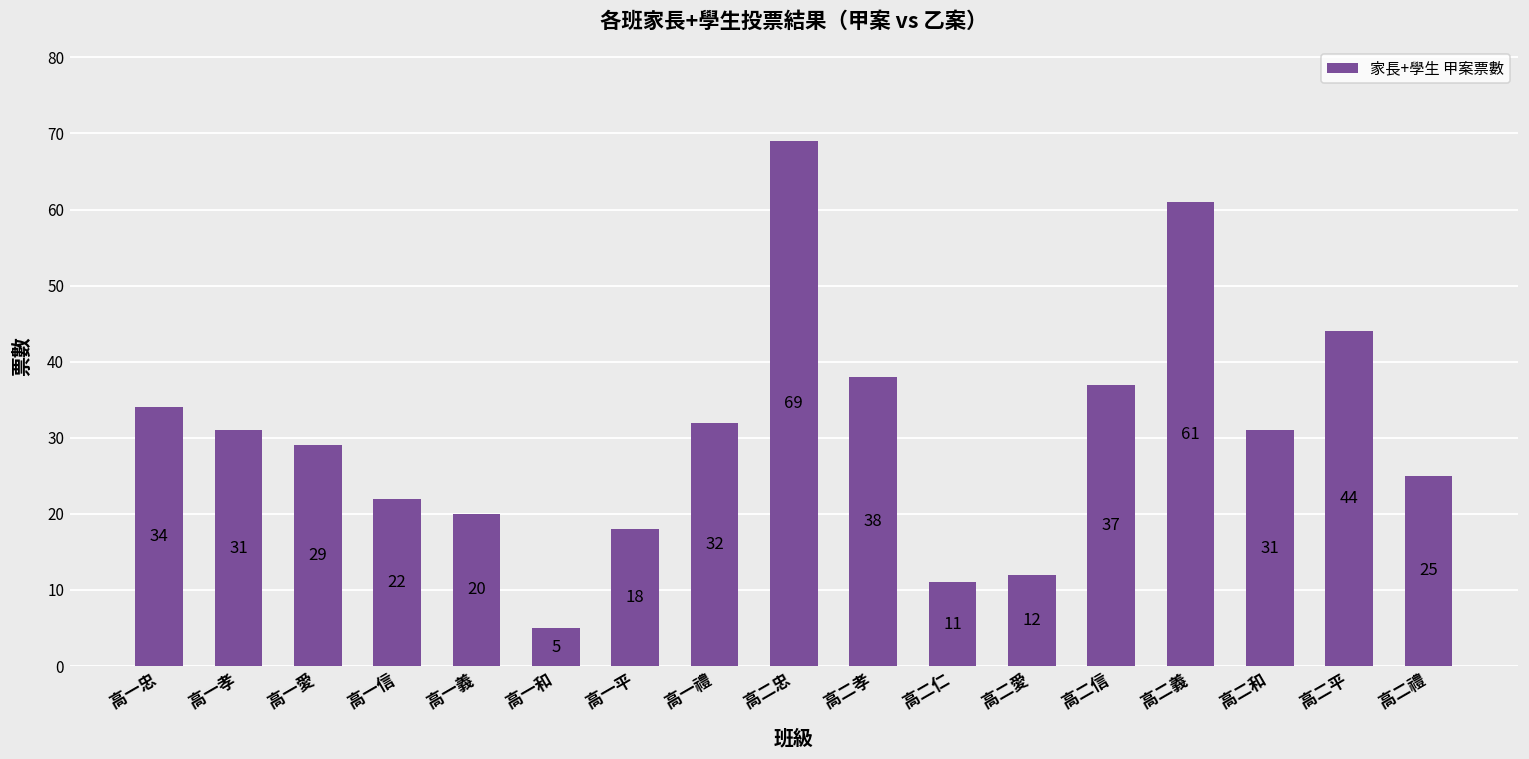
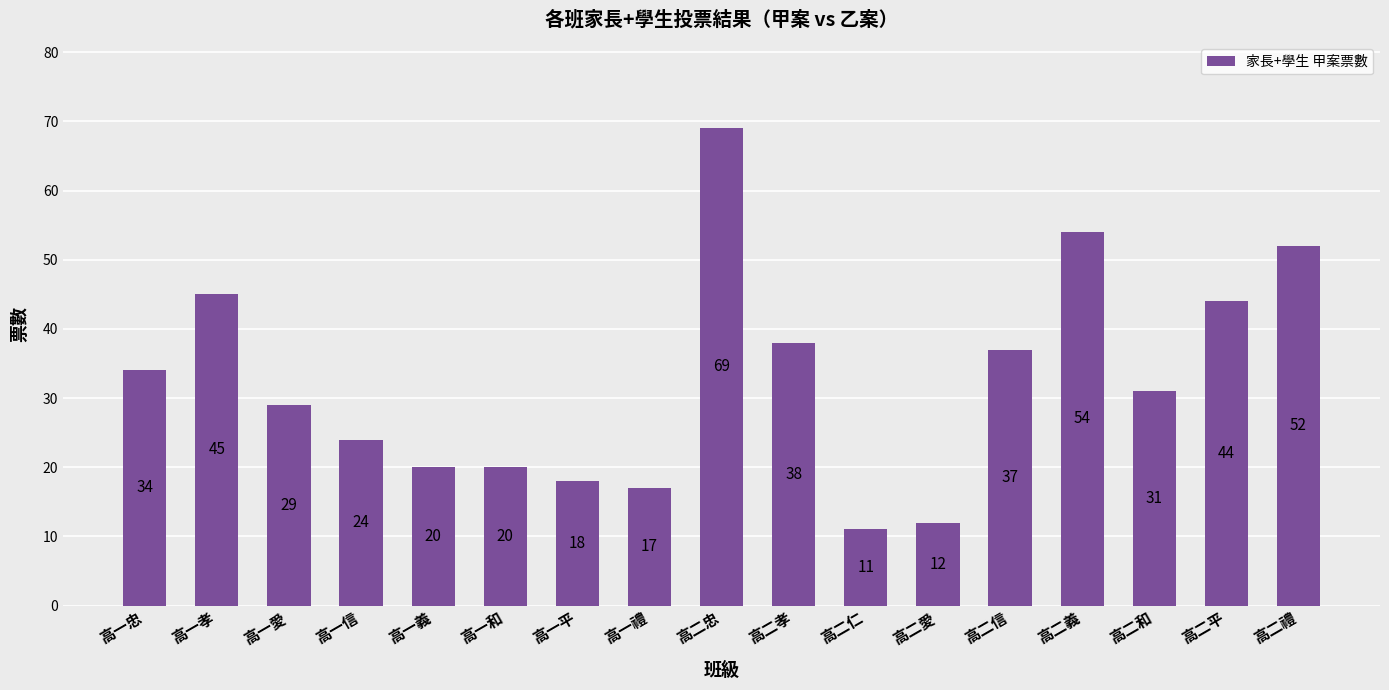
  {
    "高一忠": 34,
-   "高一孝": 31,
+   "高一孝": 45,
    "高一愛": 29,
-   "高一信": 22,
+   "高一信": 24,
    "高一義": 20,
-   "高一和": 5,
+   "高一和": 20,
    "高一平": 18,
-   "高一禮": 32,
+   "高一禮": 17,
    "高二忠": 69,
    "高二孝": 38,
    "高二仁": 11,
    "高二愛": 12,
    "高二信": 37,
-   "高二義": 61,
+   "高二義": 54,
    "高二和": 31,
    "高二平": 44,
-   "高二禮": 25
+   "高二禮": 52
  }
